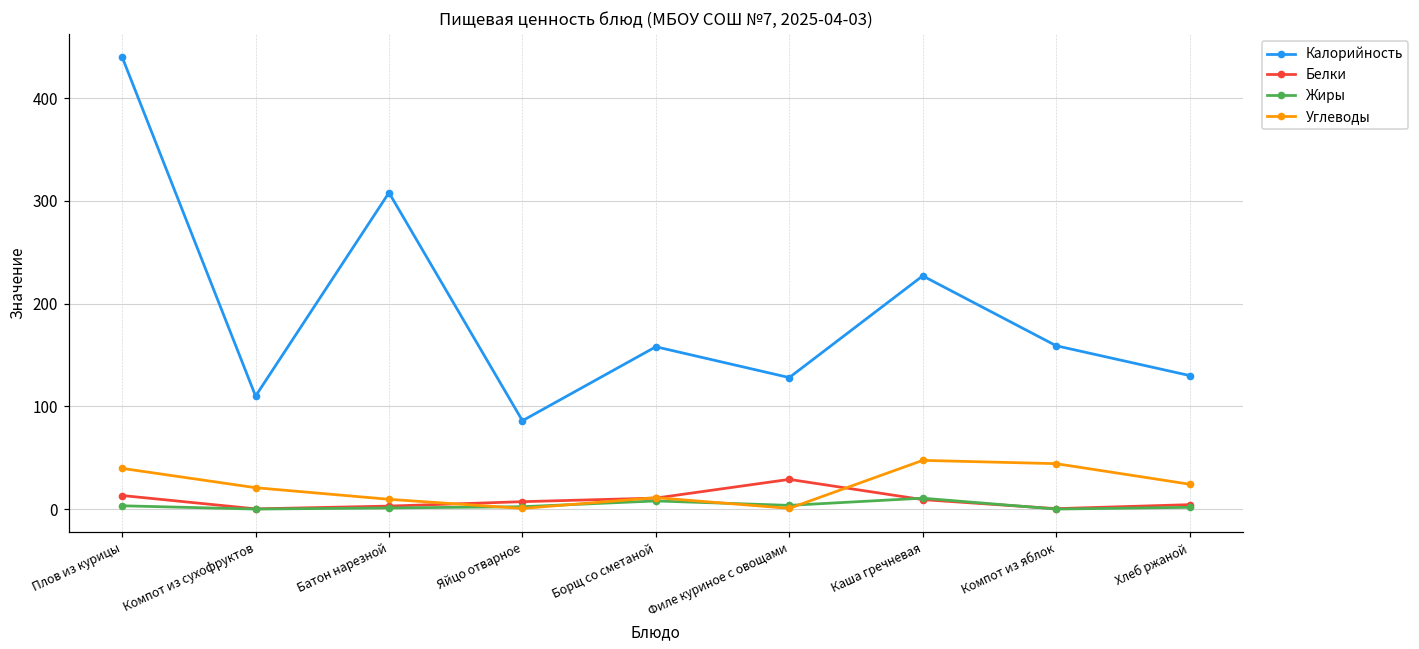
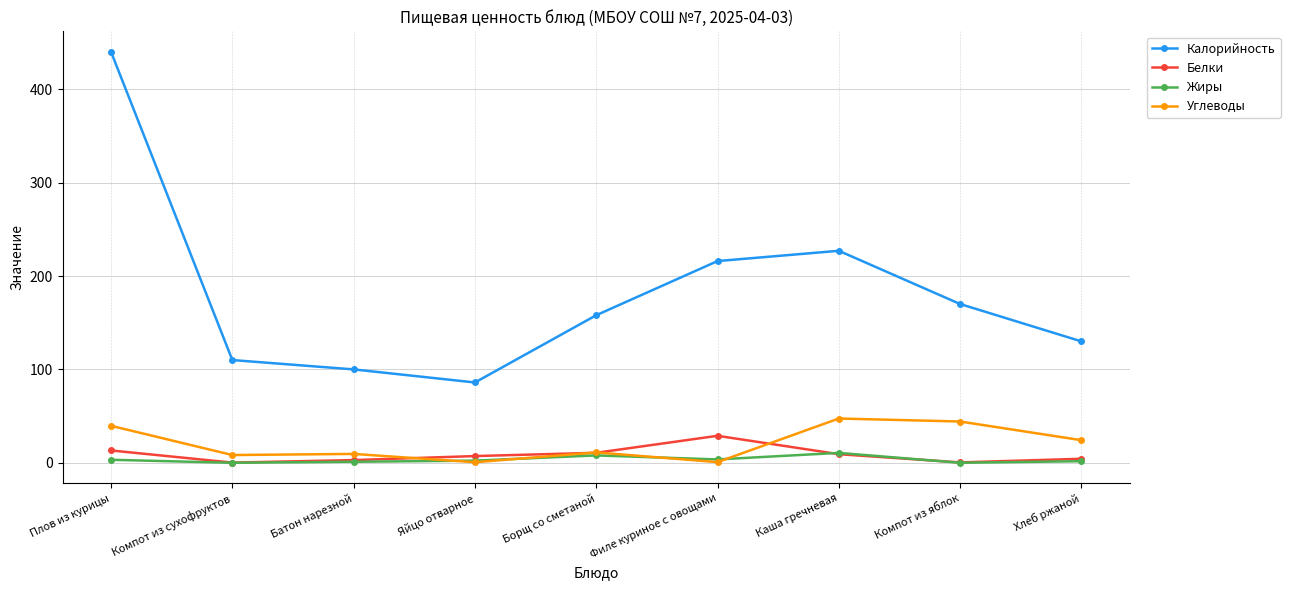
  {
    "Калорийность": {
      "Плов из курицы": 440,
      "Компот из сухофруктов": 110,
-     "Батон нарезной": 310,
+     "Батон нарезной": 100,
      "Яйцо отварное": 90,
      "Борщ со сметаной": 160,
-     "Филе куриное с овощами": 130,
+     "Филе куриное с овощами": 220,
      "Каша гречневая": 230,
-     "Компот из яблок": 160,
+     "Компот из яблок": 170,
      "Хлеб ржаной": 130
    },
    "Белки": {
      "Плов из курицы": 10,
      "Яйцо отварное": 10,
      "Филе куриное с овощами": 30
    },
    "Жиры": {
      "Плов из курицы": 0,
      "Борщ со сметаной": 10,
      "Филе куриное с овощами": 0
    },
    "Углеводы": {
      "Плов из курицы": 40,
-     "Компот из сухофруктов": 20,
+     "Компот из сухофруктов": 10,
      "Батон нарезной": 10,
      "Филе куриное с овощами": 0,
      "Каша гречневая": 50,
      "Компот из яблок": 40,
      "Хлеб ржаной": 20
    }
  }
